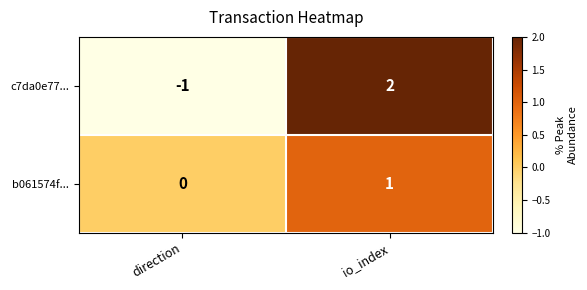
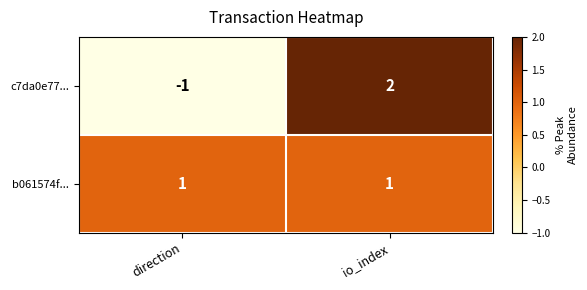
  {
    "c7da0e77...": {
      "direction": -1,
      "io_index": 2
    },
    "b061574f...": {
-     "direction": 0,
+     "direction": 1,
      "io_index": 1
    }
  }
